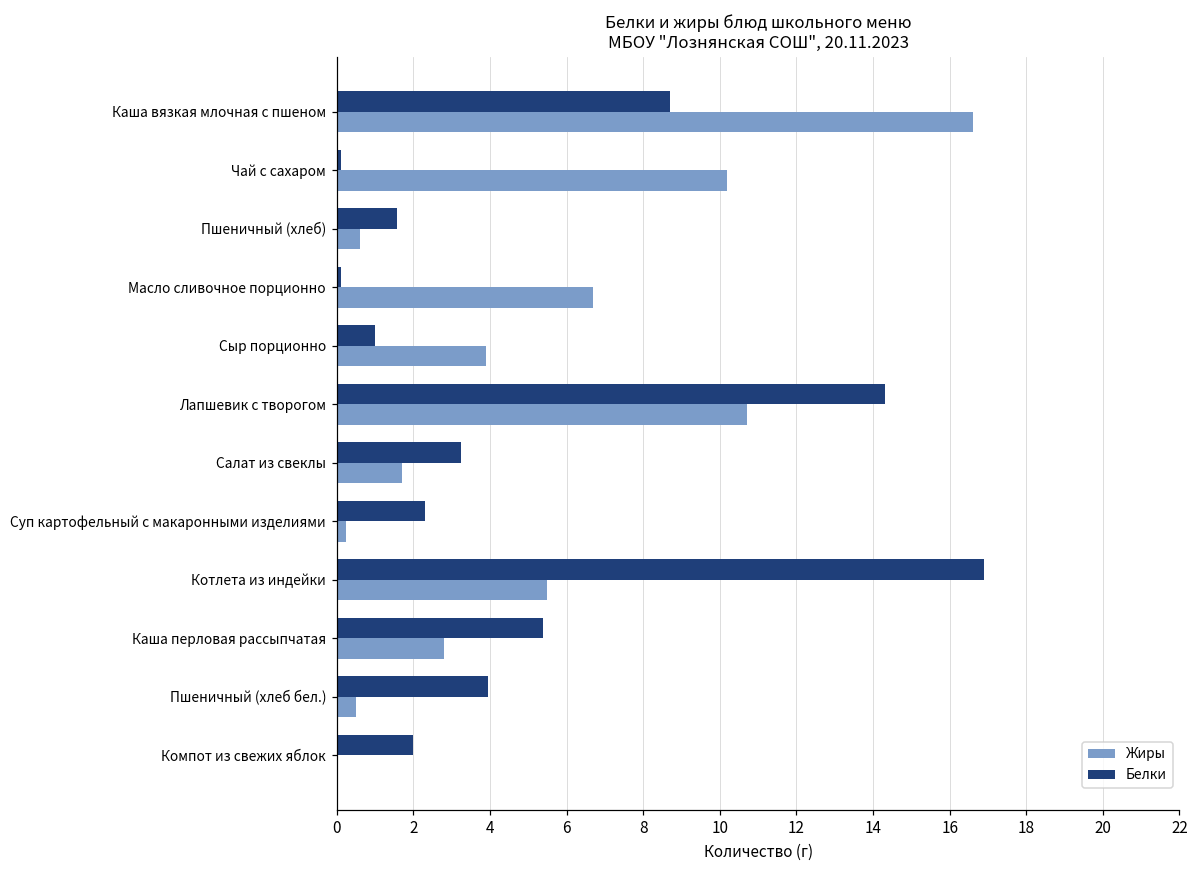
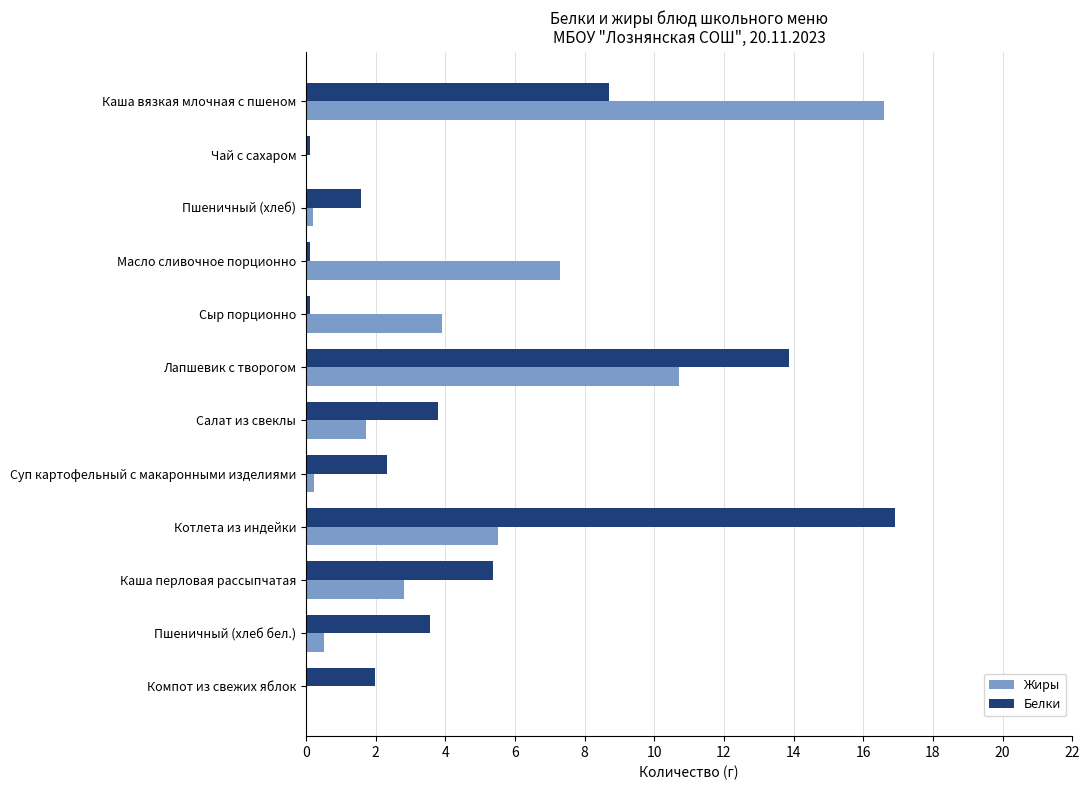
  {
    "Жиры": {
      "Каша вязкая млочная с пшеном": 16.6,
-     "Чай с сахаром": 10.2,
-     "Пшеничный (хлеб)": 0.6,
-     "Масло сливочное порционно": 6.7,
+     "Чай с сахаром": 0.0,
+     "Пшеничный (хлеб)": 0.2,
+     "Масло сливочное порционно": 7.3,
      "Сыр порционно": 3.9,
      "Лапшевик с творогом": 10.7,
      "Салат из свеклы": 1.7,
      "Суп картофельный с макаронными изделиями": 0.2,
      "Котлета из индейки": 5.5,
      "Каша перловая рассыпчатая": 2.8,
      "Пшеничный (хлеб бел.)": 0.5,
      "Компот из свежих яблок": 0.0
    },
    "Белки": {
      "Каша вязкая млочная с пшеном": 8.7,
      "Чай с сахаром": 0.1,
      "Пшеничный (хлеб)": 1.6,
      "Масло сливочное порционно": 0.1,
-     "Сыр порционно": 1.0,
-     "Лапшевик с творогом": 14.3,
-     "Салат из свеклы": 3.2,
+     "Сыр порционно": 0.1,
+     "Лапшевик с творогом": 13.9,
+     "Салат из свеклы": 3.8,
      "Суп картофельный с макаронными изделиями": 2.3,
      "Котлета из индейки": 16.9,
      "Каша перловая рассыпчатая": 5.4,
-     "Пшеничный (хлеб бел.)": 4.0,
+     "Пшеничный (хлеб бел.)": 3.6,
      "Компот из свежих яблок": 2.0
    }
  }
